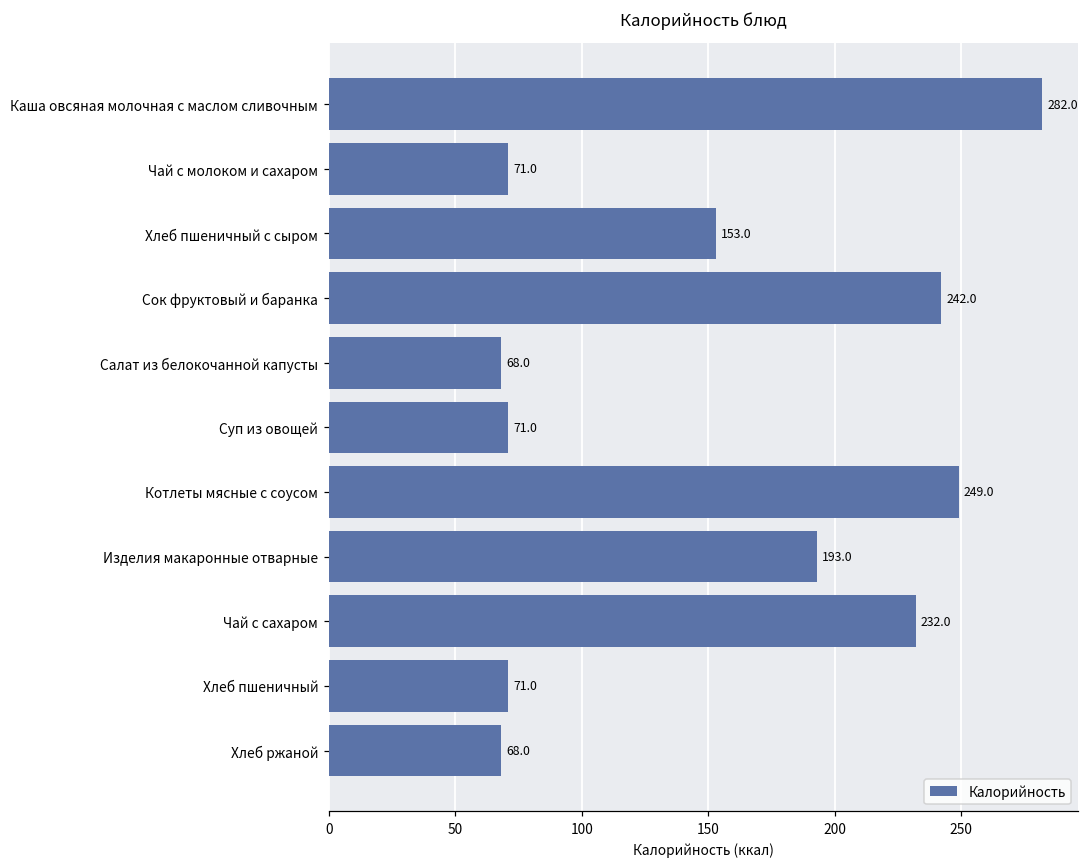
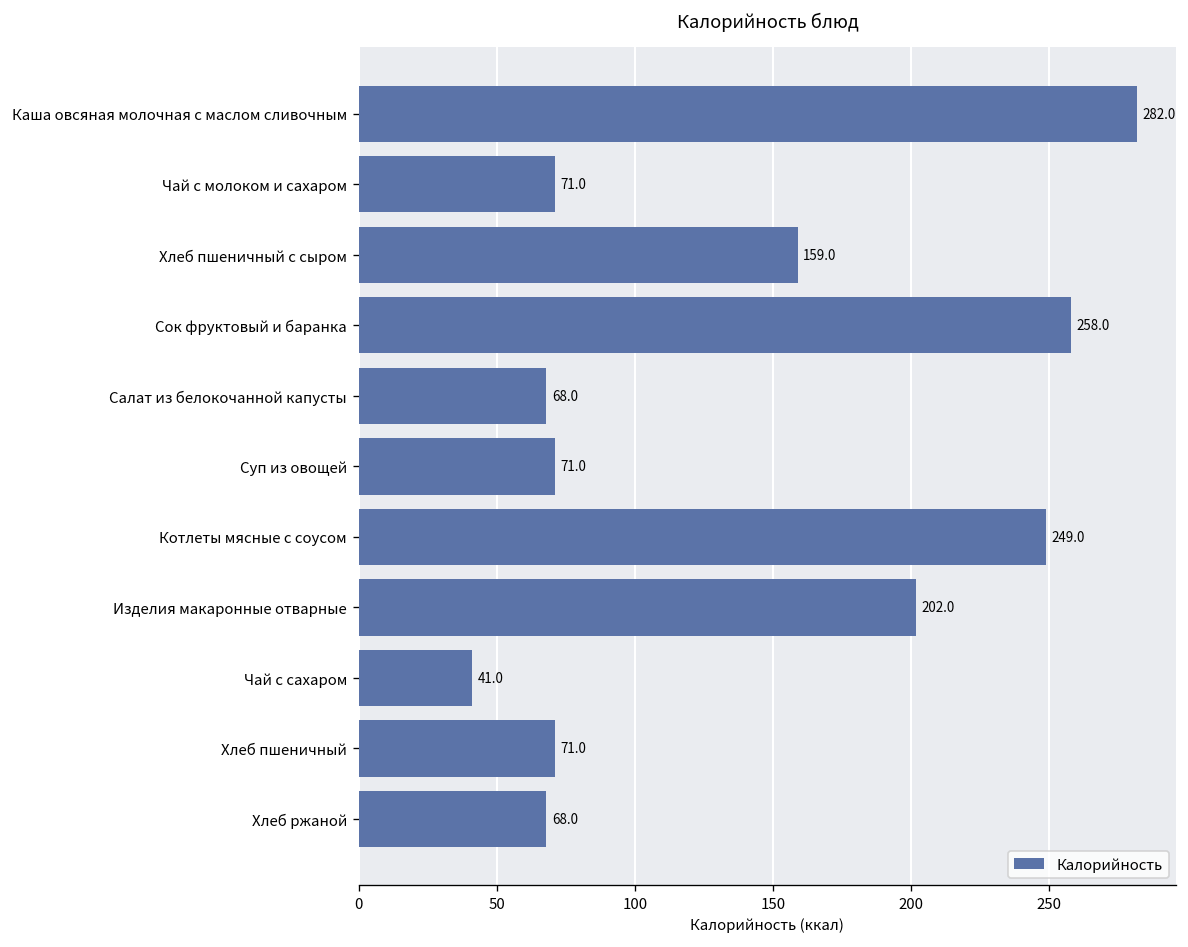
  {
    "Каша овсяная молочная с маслом сливочным": 282.0,
    "Чай с молоком и сахаром": 71.0,
-   "Хлеб пшеничный с сыром": 153.0,
-   "Сок фруктовый и баранка": 242.0,
+   "Хлеб пшеничный с сыром": 159.0,
+   "Сок фруктовый и баранка": 258.0,
    "Салат из белокочанной капусты": 68.0,
    "Суп из овощей": 71.0,
    "Котлеты мясные с соусом": 249.0,
-   "Изделия макаронные отварные": 193.0,
-   "Чай с сахаром": 232.0,
+   "Изделия макаронные отварные": 202.0,
+   "Чай с сахаром": 41.0,
    "Хлеб пшеничный": 71.0,
    "Хлеб ржаной": 68.0
  }
